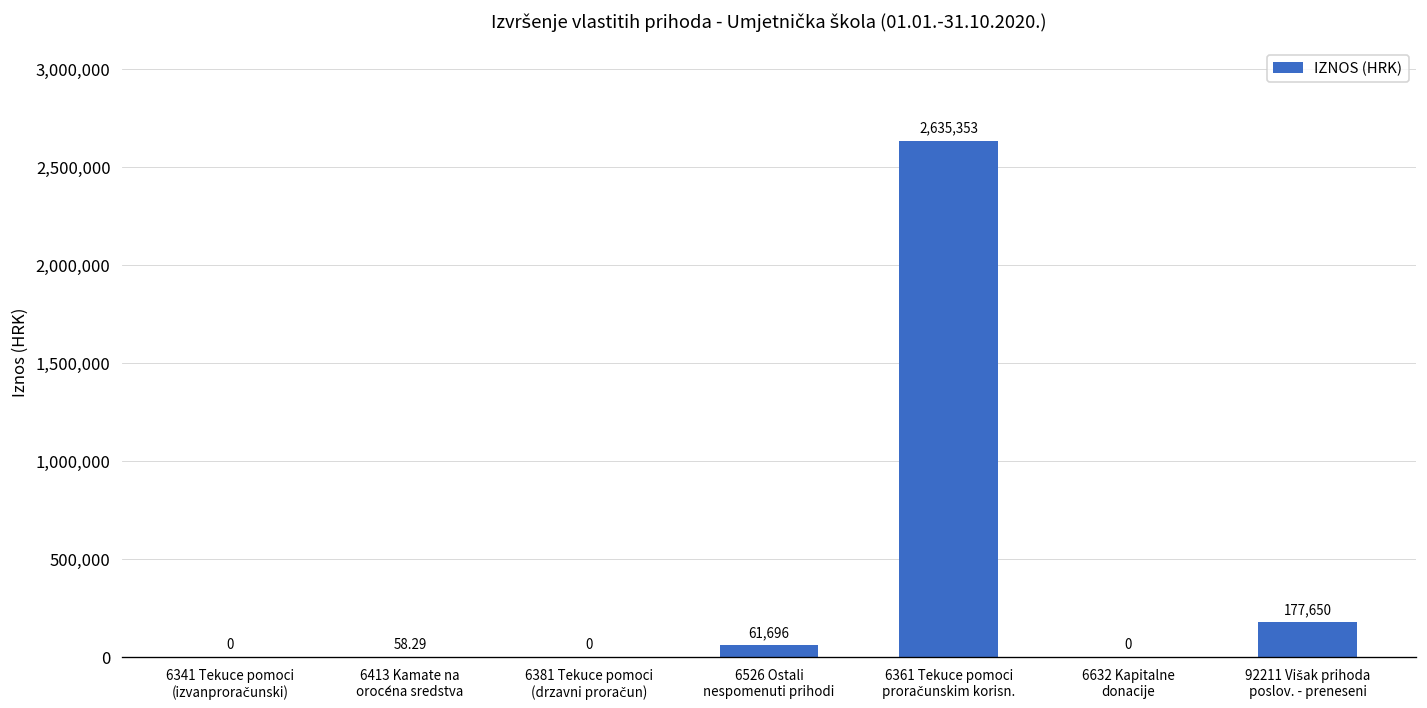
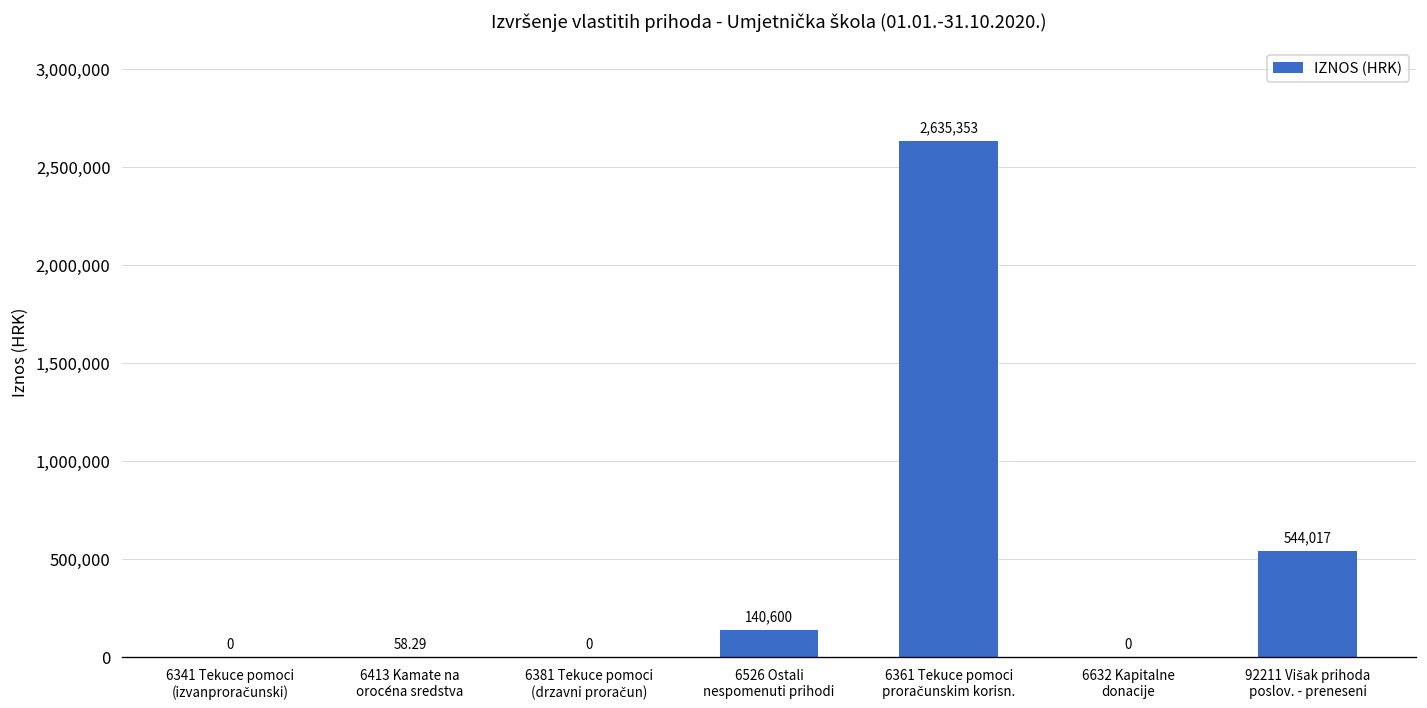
  {
    "6341 Tekuce pomoci (izvanproračunski)": "0",
    "6413 Kamate na oroćena sredstva": "58.29",
    "6381 Tekuce pomoci (drzavni proračun)": "0",
-   "6526 Ostali nespomenuti prihodi": "61,696",
+   "6526 Ostali nespomenuti prihodi": "140,600",
    "6361 Tekuce pomoci proračunskim korisn.": "2,635,353",
    "6632 Kapitalne donacije": "0",
-   "92211 Višak prihoda poslov. - preneseni": "177,650"
+   "92211 Višak prihoda poslov. - preneseni": "544,017"
  }
